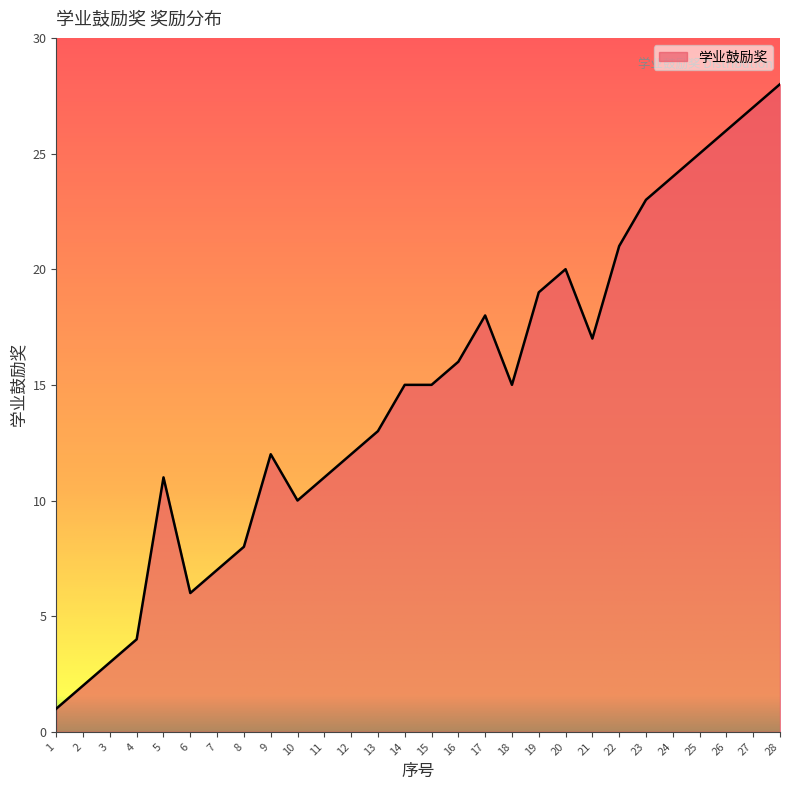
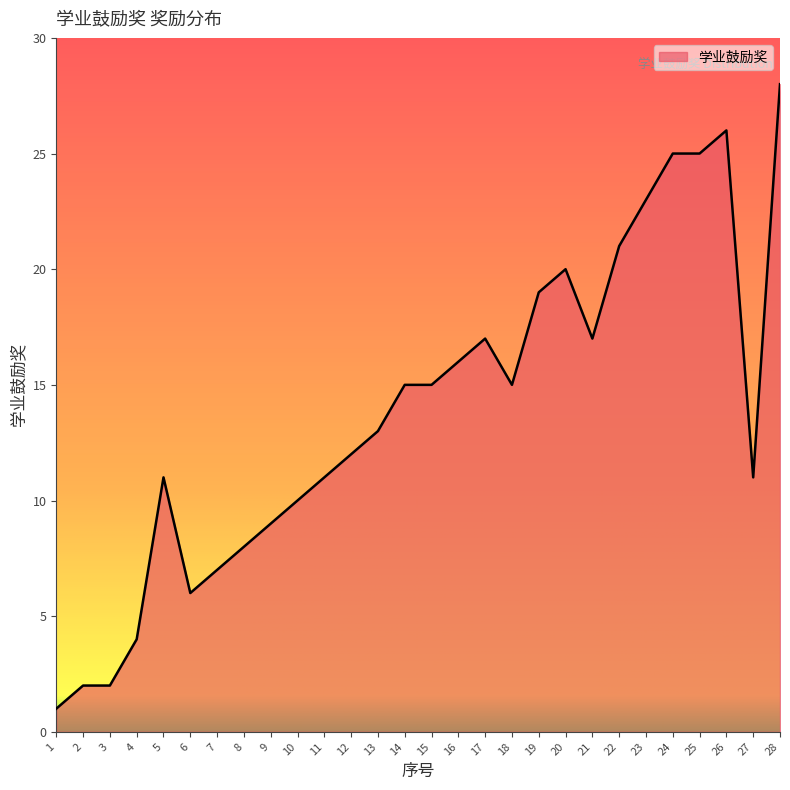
  {
    "1": 1,
    "2": 2,
-   "3": 3,
+   "3": 2,
    "4": 4,
    "5": 11,
    "6": 6,
    "7": 7,
    "8": 8,
-   "9": 12,
+   "9": 9,
    "10": 10,
    "11": 11,
    "12": 12,
    "13": 13,
    "14": 15,
    "15": 15,
    "16": 16,
-   "17": 18,
+   "17": 17,
    "18": 15,
    "19": 19,
    "20": 20,
    "21": 17,
    "22": 21,
    "23": 23,
-   "24": 24,
+   "24": 25,
    "25": 25,
    "26": 26,
-   "27": 27,
+   "27": 11,
    "28": 28
  }
